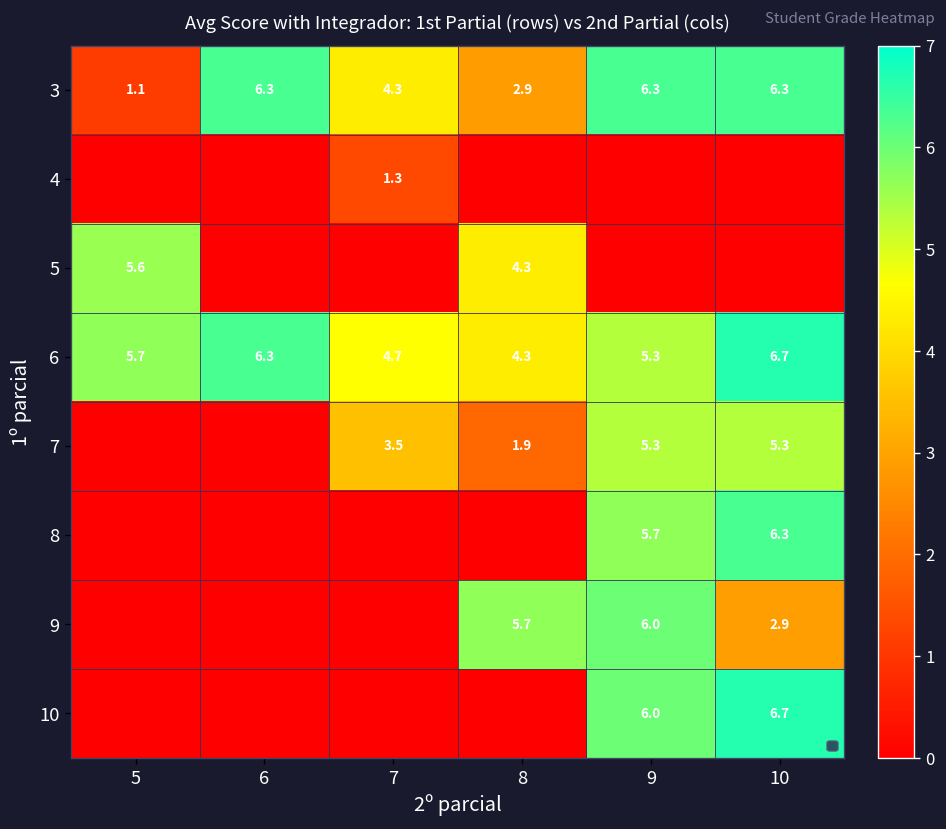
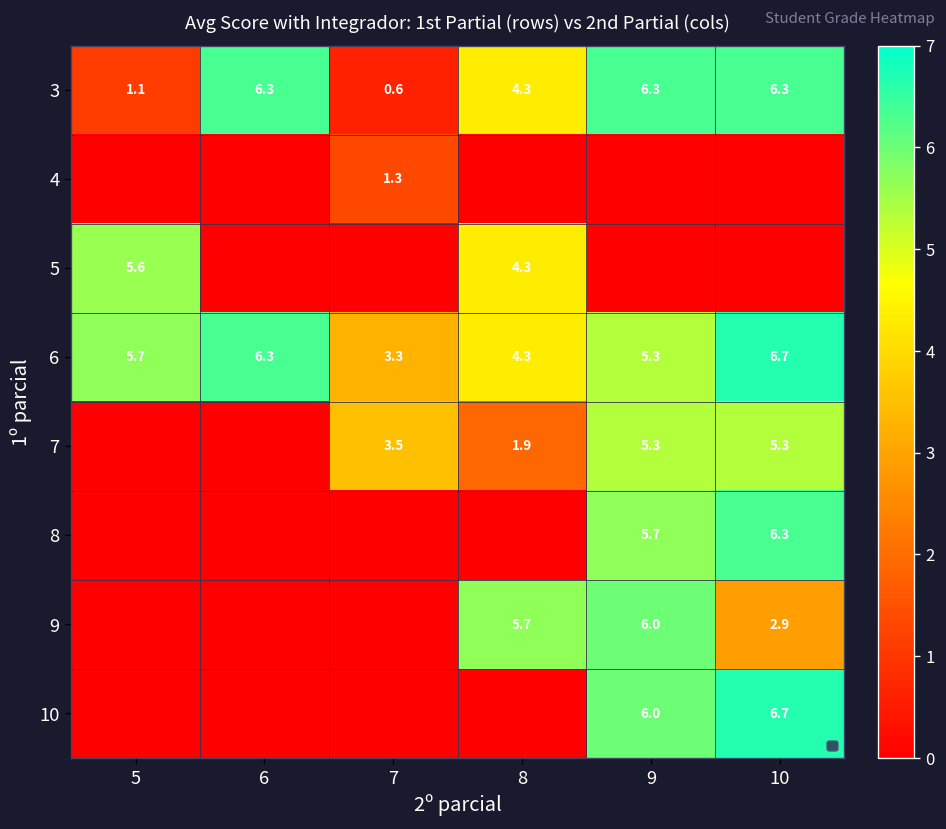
  {
    "3": {
      "5": 1.1,
      "6": 6.3,
-     "7": 4.3,
-     "8": 2.9,
+     "7": 0.6,
+     "8": 4.3,
      "9": 6.3,
      "10": 6.3
    },
    "4": {
      "7": 1.3
    },
    "5": {
      "5": 5.6,
      "8": 4.3
    },
    "6": {
      "5": 5.7,
      "6": 6.3,
-     "7": 4.7,
+     "7": 3.3,
      "8": 4.3,
      "9": 5.3,
      "10": 6.7
    },
    "7": {
      "7": 3.5,
      "8": 1.9,
      "9": 5.3,
      "10": 5.3
    },
    "8": {
      "9": 5.7,
      "10": 6.3
    },
    "9": {
      "8": 5.7,
      "9": 6.0,
      "10": 2.9
    },
    "10": {
      "9": 6.0,
      "10": 6.7
    }
  }
